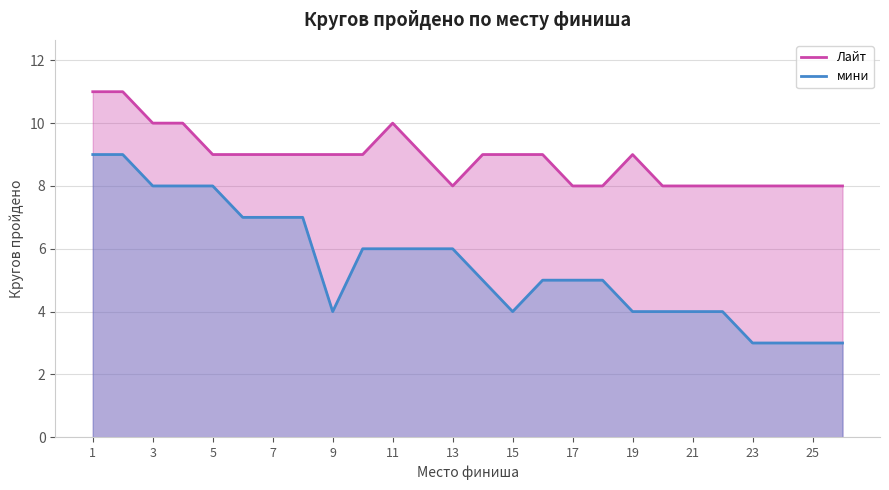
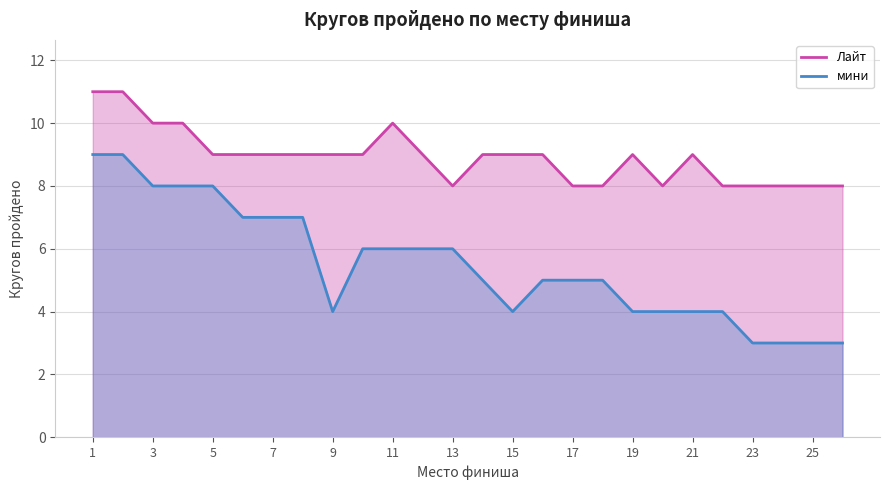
  {
    "Лайт": {
      "1": 11,
      "3": 10,
      "5": 9,
      "7": 9,
      "9": 9,
      "11": 10,
      "13": 8,
      "15": 9,
      "17": 8,
      "19": 9,
-     "21": 8,
+     "21": 9,
      "23": 8,
      "25": 8
    },
    "мини": {
      "1": 9,
      "3": 8,
      "5": 8,
      "7": 7,
      "9": 4,
      "11": 6,
      "13": 6,
      "15": 4,
      "17": 5,
      "19": 4,
      "21": 4,
      "23": 3,
      "25": 3
    }
  }
